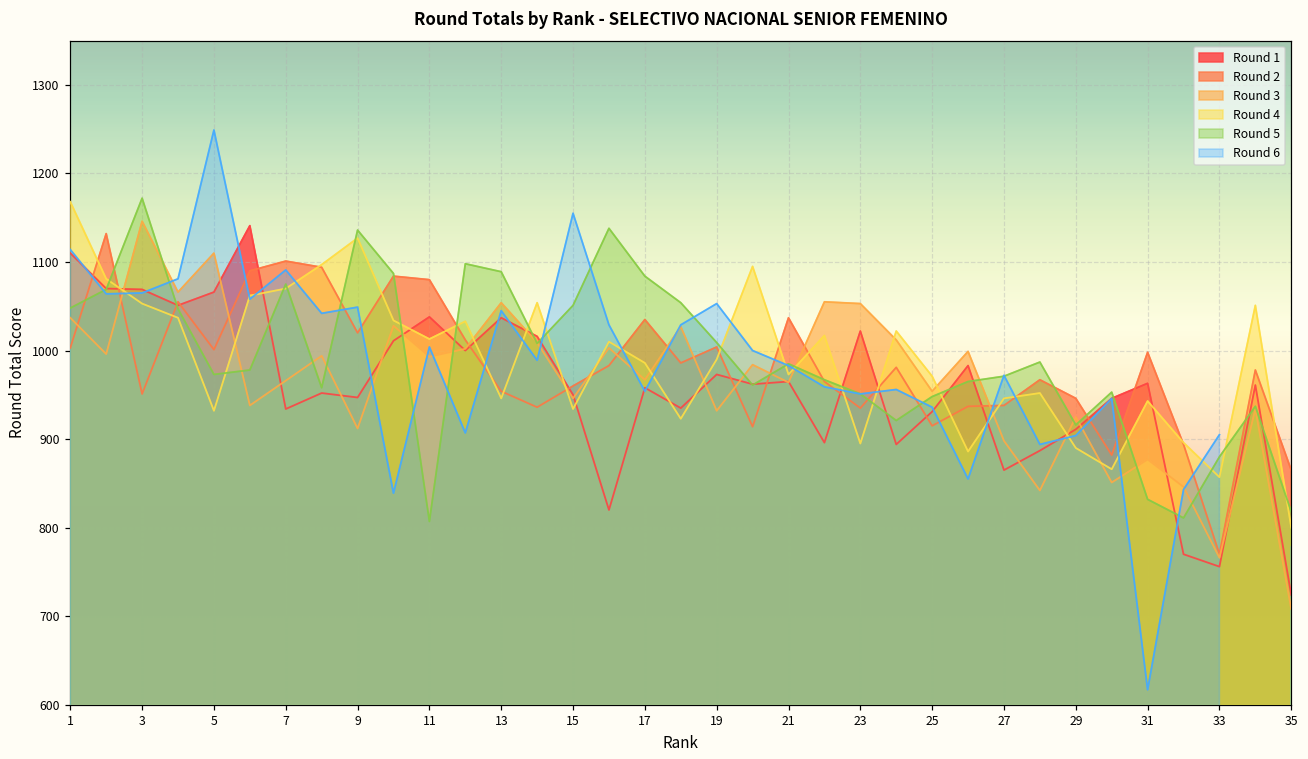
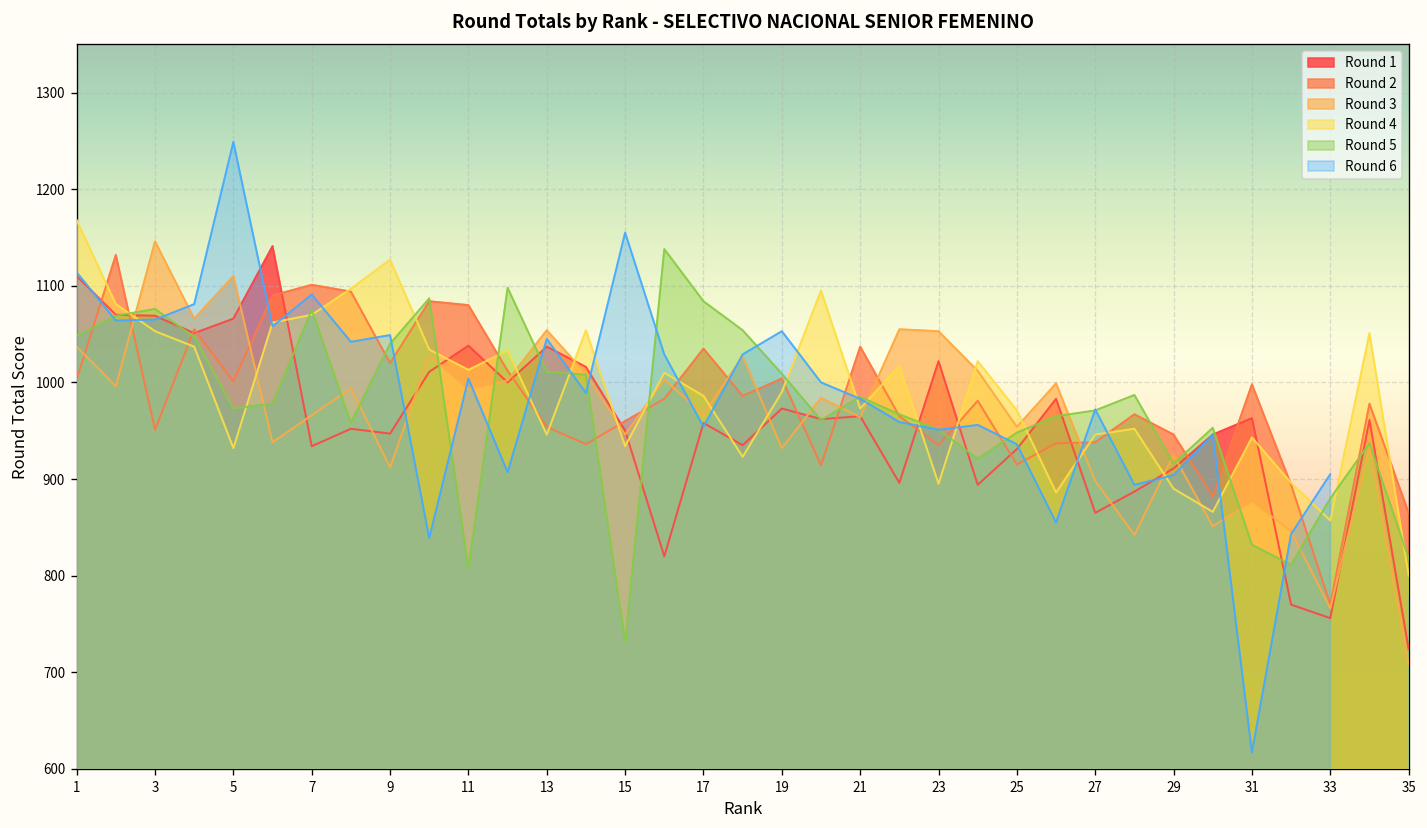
  {
    "Round 5": {
      "1": 1050,
-     "3": 1170,
+     "3": 1080,
      "5": 970,
      "7": 1080,
-     "9": 1140,
+     "9": 1040,
      "11": 810,
-     "13": 1090,
-     "15": 1050,
+     "13": 1010,
+     "15": 730,
      "17": 1080,
      "19": 1010,
      "25": 950,
      "29": 920,
      "31": 830,
      "33": 880,
      "35": 820
    }
  }
